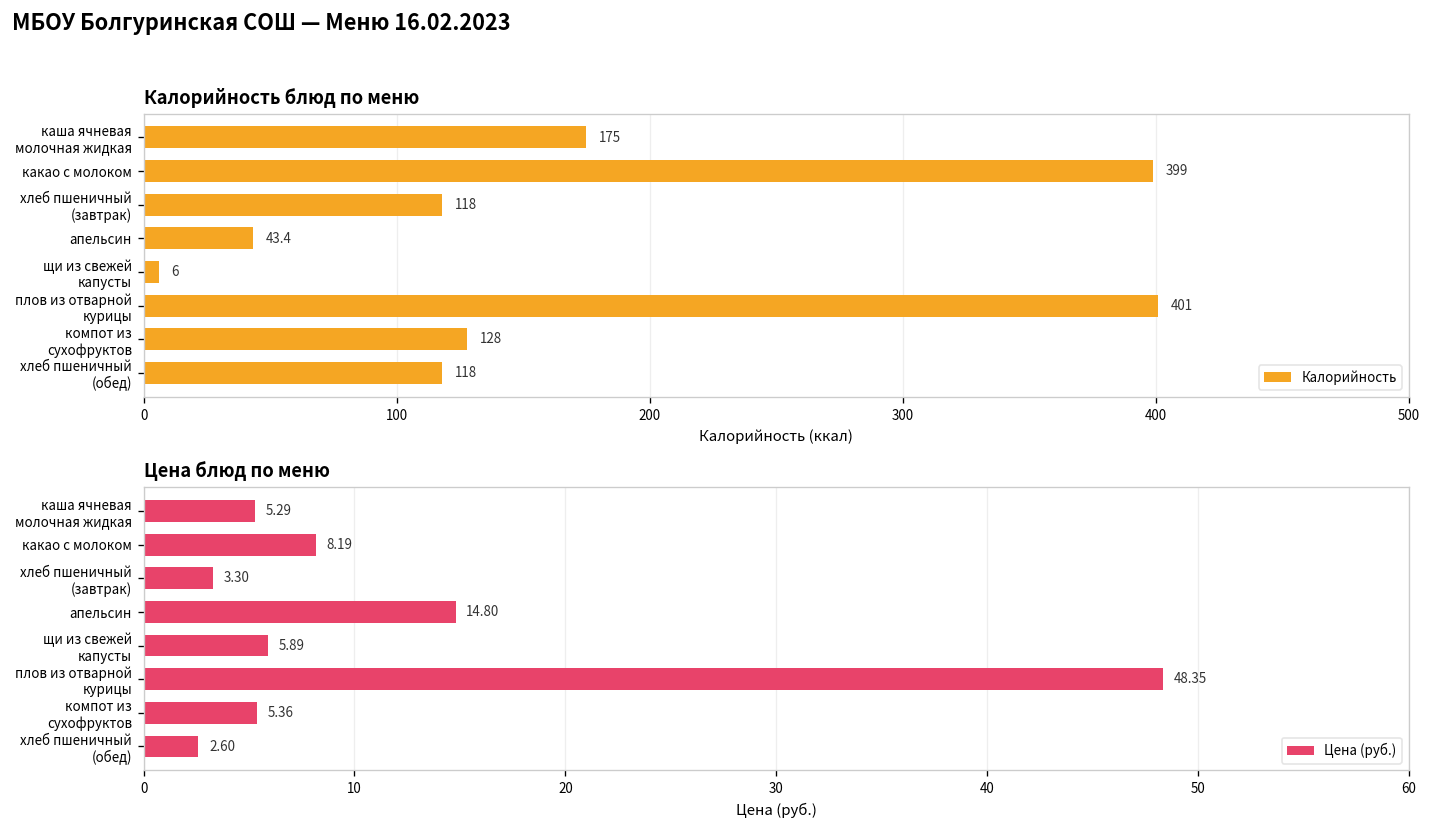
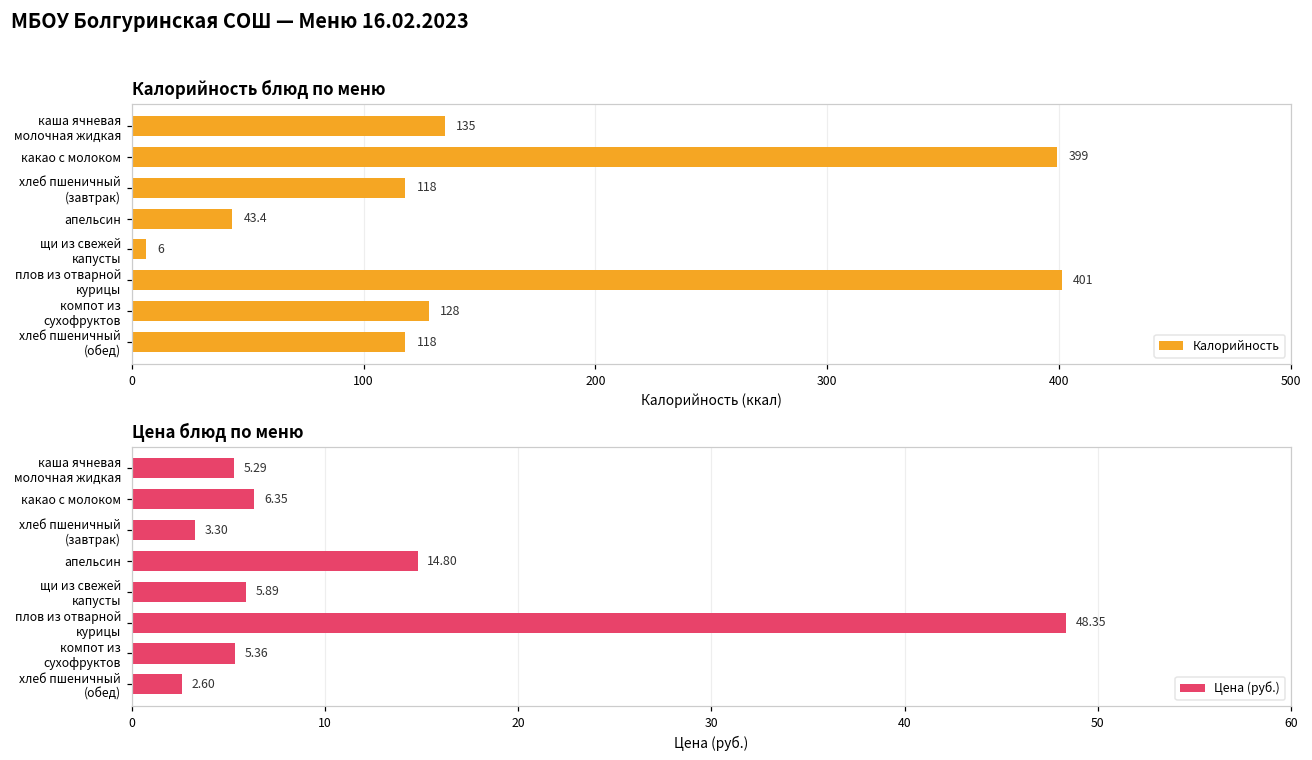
  {
    "Цена блюд по меню": {
      "каша ячневая молочная жидкая": 5.29,
-     "какао с молоком": 8.19,
+     "какао с молоком": 6.35,
      "хлеб пшеничный (завтрак)": 3.30,
      "апельсин": 14.80,
      "щи из свежей капусты": 5.89,
      "плов из отварной курицы": 48.35,
      "компот из сухофруктов": 5.36,
      "хлеб пшеничный (обед)": 2.60
    },
    "Калорийность блюд по меню": {
-     "каша ячневая молочная жидкая": 175,
+     "каша ячневая молочная жидкая": 135,
      "какао с молоком": 399,
      "хлеб пшеничный (завтрак)": 118,
      "апельсин": 43.4,
      "щи из свежей капусты": 6,
      "плов из отварной курицы": 401,
      "компот из сухофруктов": 128,
      "хлеб пшеничный (обед)": 118
    }
  }
